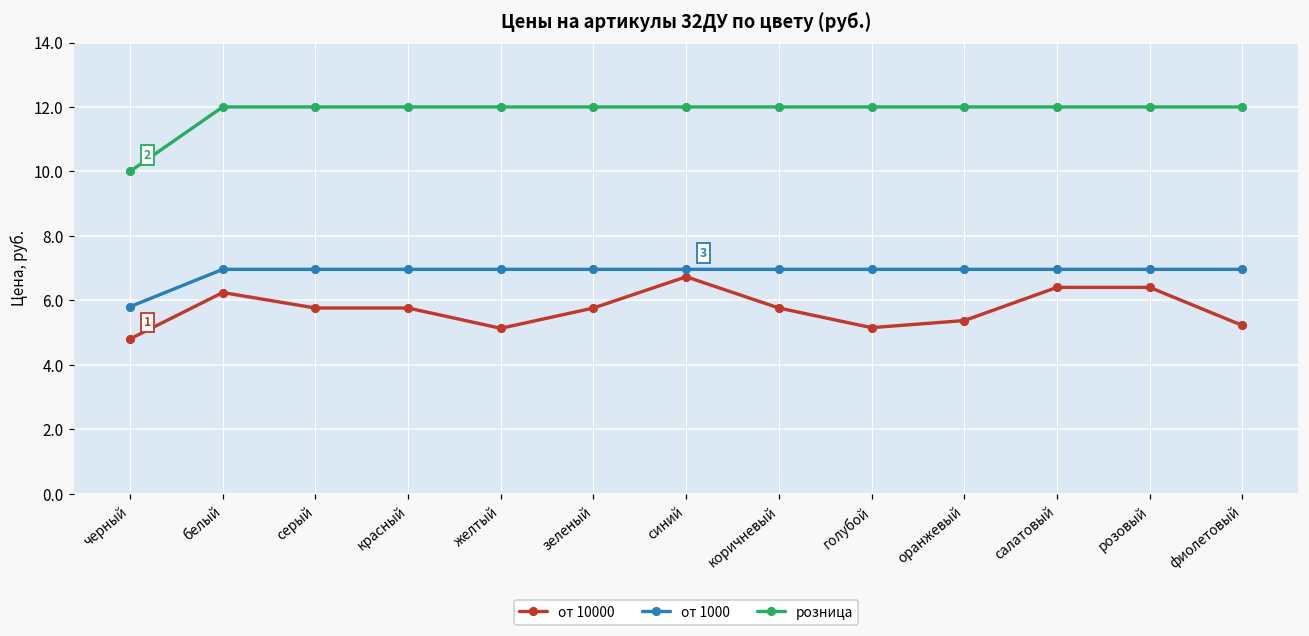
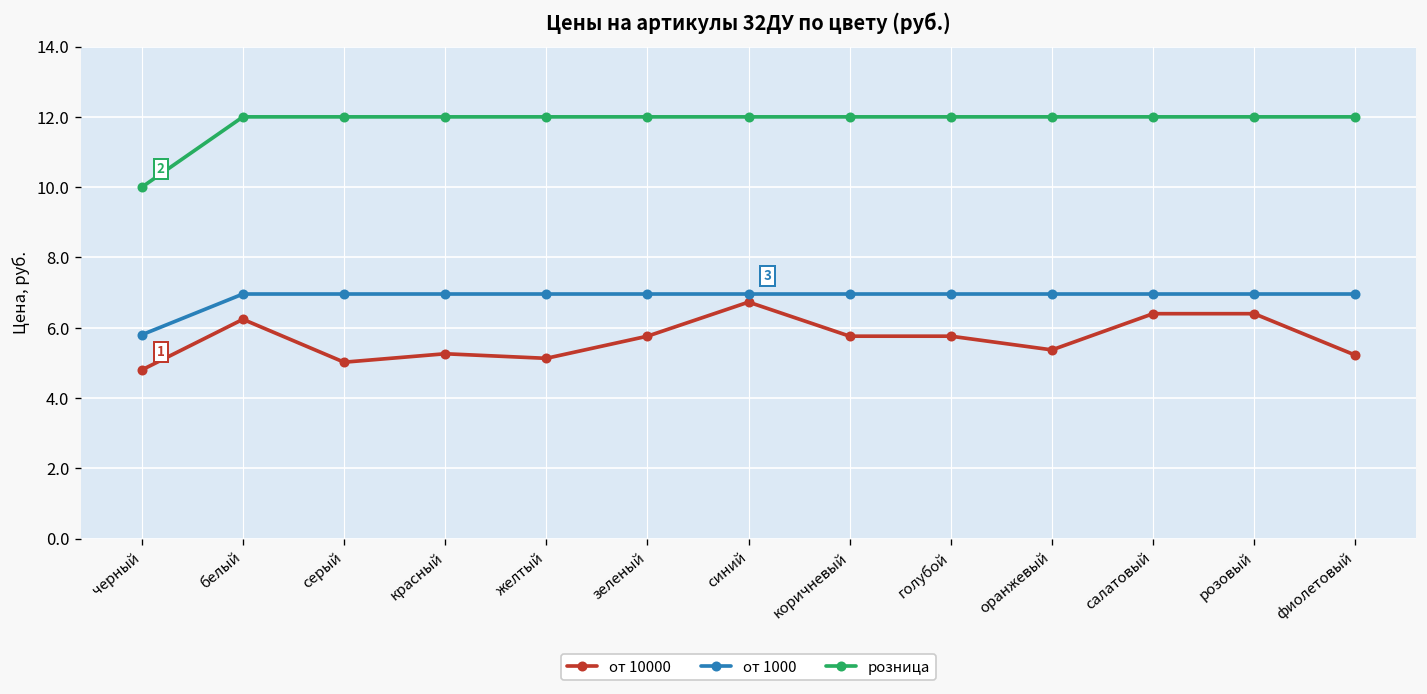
  {
    "от 10000": {
      "черный": 4.8,
      "белый": 6.2,
-     "серый": 5.8,
-     "красный": 5.8,
+     "серый": 5.0,
+     "красный": 5.3,
      "желтый": 5.1,
      "зеленый": 5.8,
      "синий": 6.7,
      "коричневый": 5.8,
-     "голубой": 5.2,
+     "голубой": 5.8,
      "оранжевый": 5.4,
      "салатовый": 6.4,
      "розовый": 6.4,
      "фиолетовый": 5.2
    },
    "от 1000": {
      "белый": 7.0,
      "серый": 7.0,
      "красный": 7.0,
      "желтый": 7.0,
      "зеленый": 7.0,
      "коричневый": 7.0,
      "голубой": 7.0,
      "оранжевый": 7.0,
      "салатовый": 7.0,
      "розовый": 7.0,
      "фиолетовый": 7.0
    },
    "розница": {
      "белый": 12.0,
      "серый": 12.0,
      "красный": 12.0,
      "желтый": 12.0,
      "зеленый": 12.0,
      "синий": 12.0,
      "коричневый": 12.0,
      "голубой": 12.0,
      "оранжевый": 12.0,
      "салатовый": 12.0,
      "розовый": 12.0,
      "фиолетовый": 12.0
    }
  }
